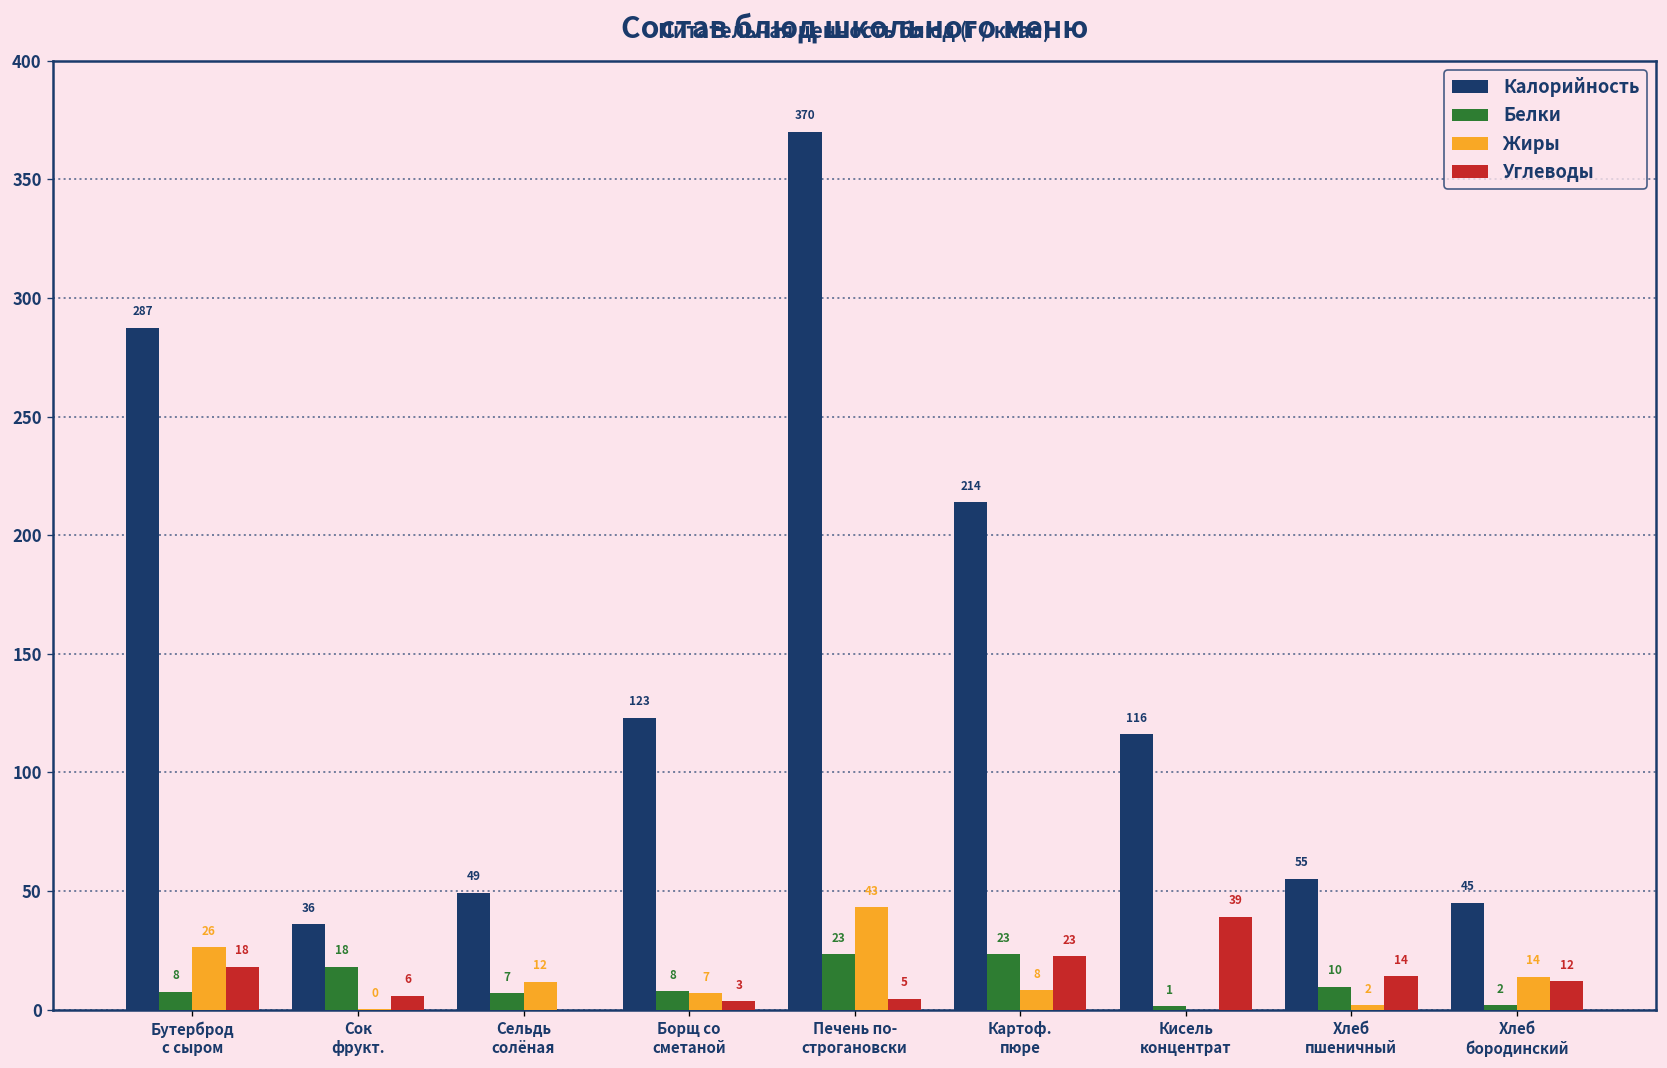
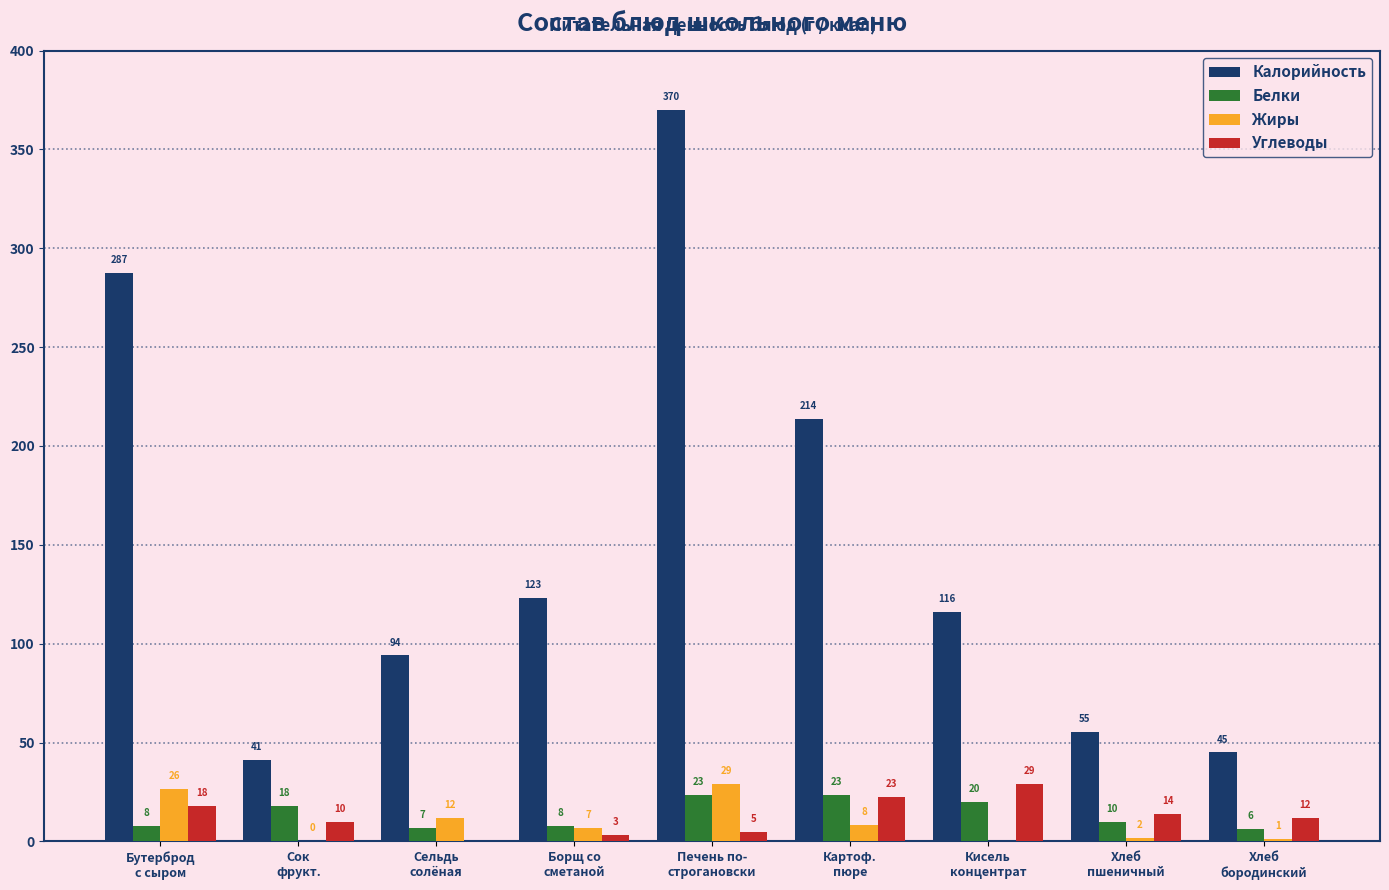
  {
    "Калорийность": {
      "Бутерброд с сыром": 287,
-     "Сок фрукт.": 36,
-     "Сельдь солёная": 49,
+     "Сок фрукт.": 41,
+     "Сельдь солёная": 94,
      "Борщ со сметаной": 123,
      "Печень по- строгановски": 370,
      "Картоф. пюре": 214,
      "Кисель концентрат": 116,
      "Хлеб пшеничный": 55,
      "Хлеб бородинский": 45
    },
    "Белки": {
      "Бутерброд с сыром": 8,
      "Сок фрукт.": 18,
      "Сельдь солёная": 7,
      "Борщ со сметаной": 8,
      "Печень по- строгановски": 23,
      "Картоф. пюре": 23,
-     "Кисель концентрат": 1,
+     "Кисель концентрат": 20,
      "Хлеб пшеничный": 10,
-     "Хлеб бородинский": 2
+     "Хлеб бородинский": 6
    },
    "Жиры": {
      "Бутерброд с сыром": 26,
      "Сок фрукт.": 0,
      "Сельдь солёная": 12,
      "Борщ со сметаной": 7,
-     "Печень по- строгановски": 43,
+     "Печень по- строгановски": 29,
      "Картоф. пюре": 8,
      "Хлеб пшеничный": 2,
-     "Хлеб бородинский": 14
+     "Хлеб бородинский": 1
    },
    "Углеводы": {
      "Бутерброд с сыром": 18,
-     "Сок фрукт.": 6,
+     "Сок фрукт.": 10,
      "Борщ со сметаной": 3,
      "Печень по- строгановски": 5,
      "Картоф. пюре": 23,
-     "Кисель концентрат": 39,
+     "Кисель концентрат": 29,
      "Хлеб пшеничный": 14,
      "Хлеб бородинский": 12
    }
  }
